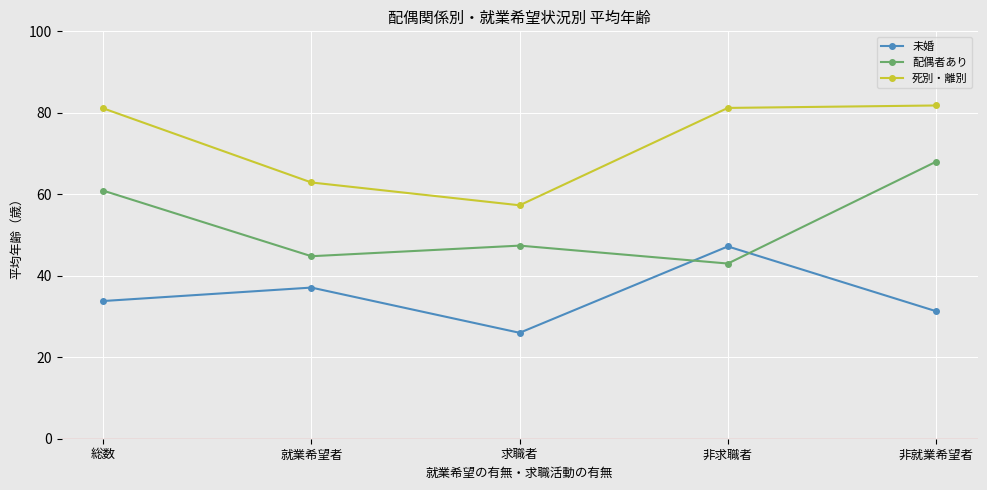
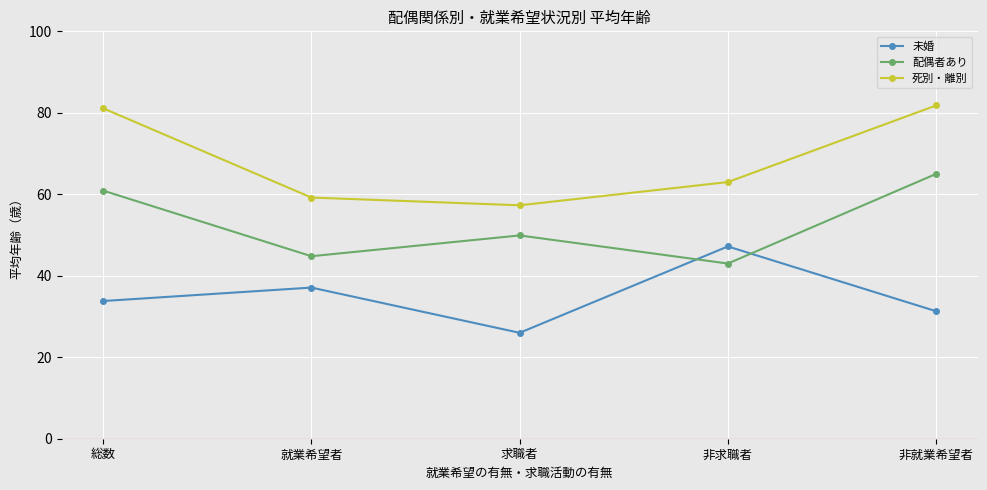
  {
    "未婚": {
      "総数": 34,
      "就業希望者": 37,
      "求職者": 26,
      "非求職者": 47,
      "非就業希望者": 31
    },
    "配偶者あり": {
      "総数": 61,
      "就業希望者": 45,
-     "求職者": 47,
+     "求職者": 50,
      "非求職者": 43,
-     "非就業希望者": 68
+     "非就業希望者": 65
    },
    "死別・離別": {
      "総数": 81,
-     "就業希望者": 63,
+     "就業希望者": 59,
      "求職者": 57,
-     "非求職者": 81,
+     "非求職者": 63,
      "非就業希望者": 82
    }
  }
